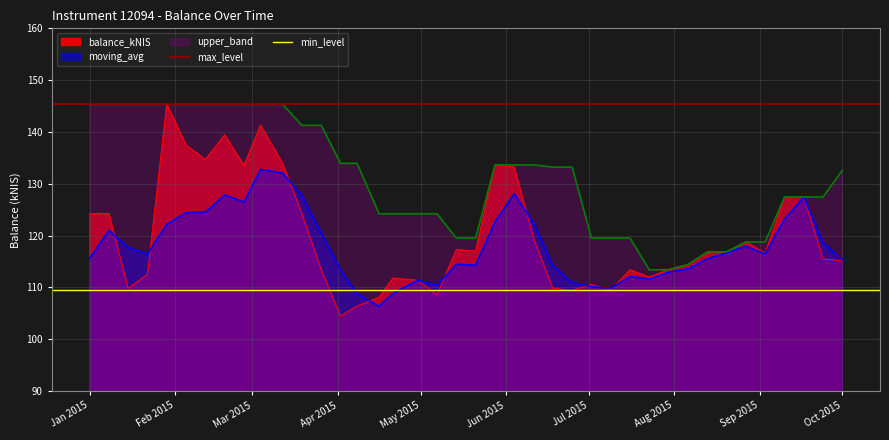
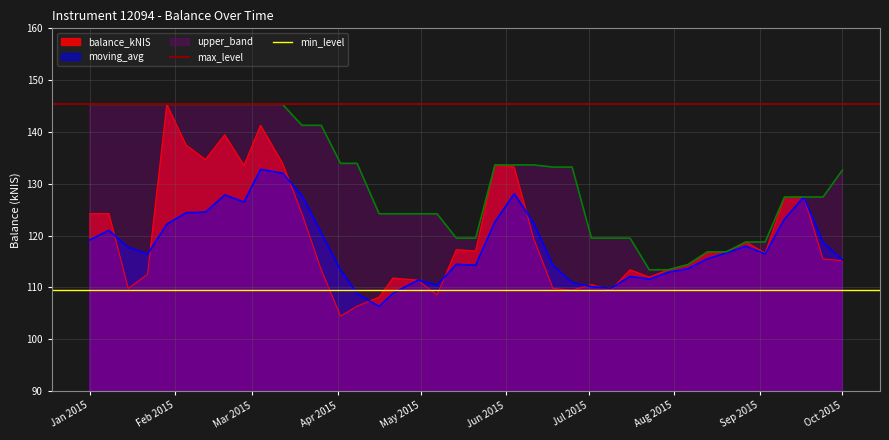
  {
    "balance_kNIS": {
      "Jan 2015": 124
    },
    "moving_avg": {
-     "Jan 2015": 116
+     "Jan 2015": 119
    },
    "upper_band": {
      "Jan 2015": 145,
      "Oct 2015": 133
    }
  }
